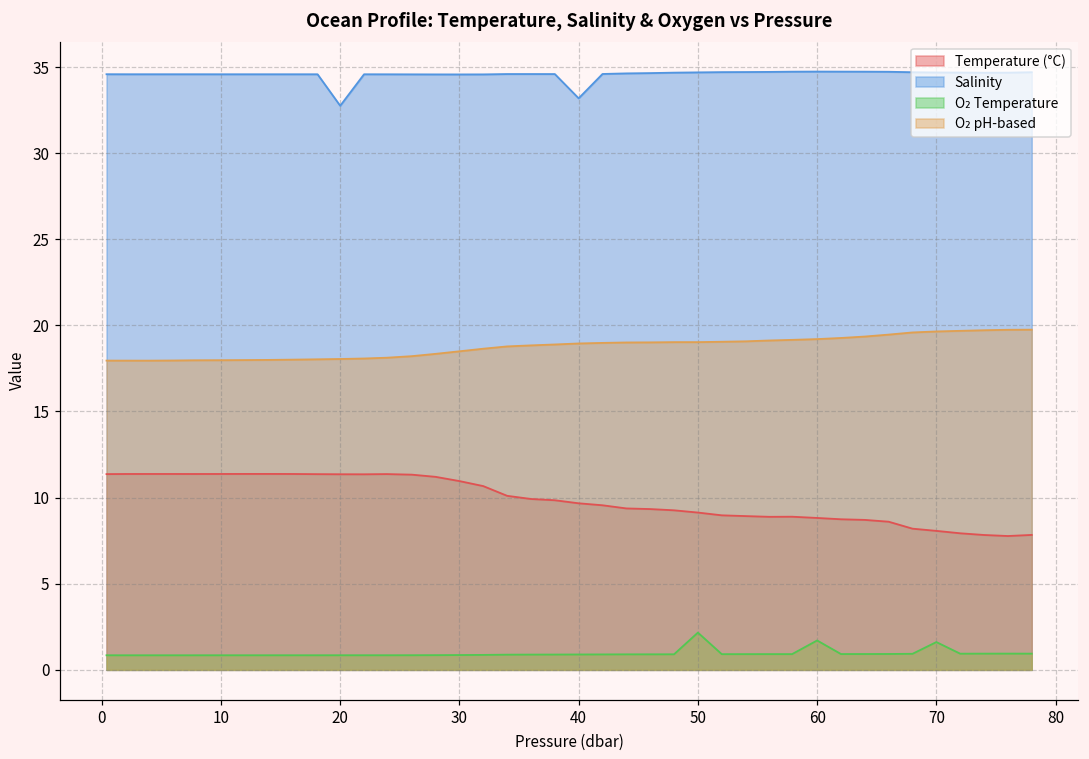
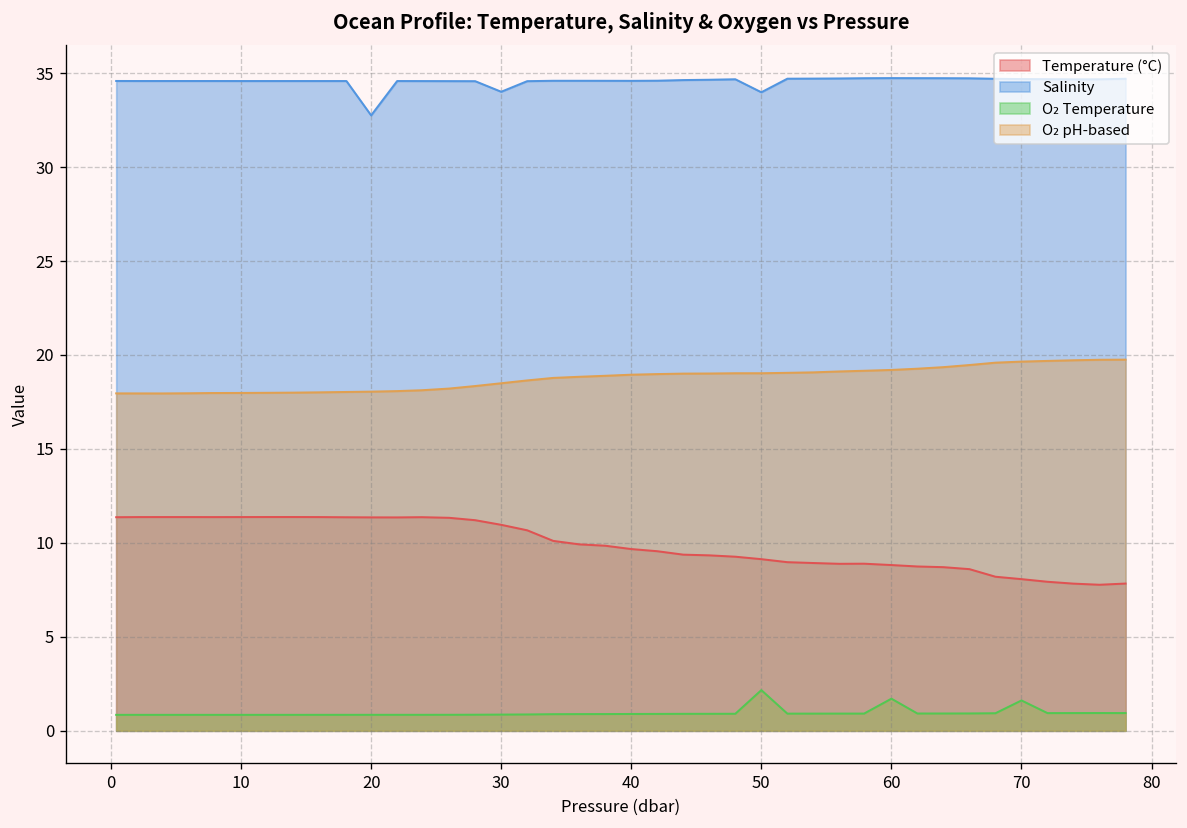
  {
    "Salinity": {
      "20": 32.7,
-     "30": 34.6,
-     "40": 33.2,
-     "50": 34.7,
+     "30": 34.0,
+     "40": 34.6,
+     "50": 34.0,
      "60": 34.7
    },
    "O₂ Temperature": {
      "20": 0.8,
      "30": 0.9,
      "40": 0.9,
      "50": 2.2,
      "60": 1.7,
      "70": 1.6
    }
  }
